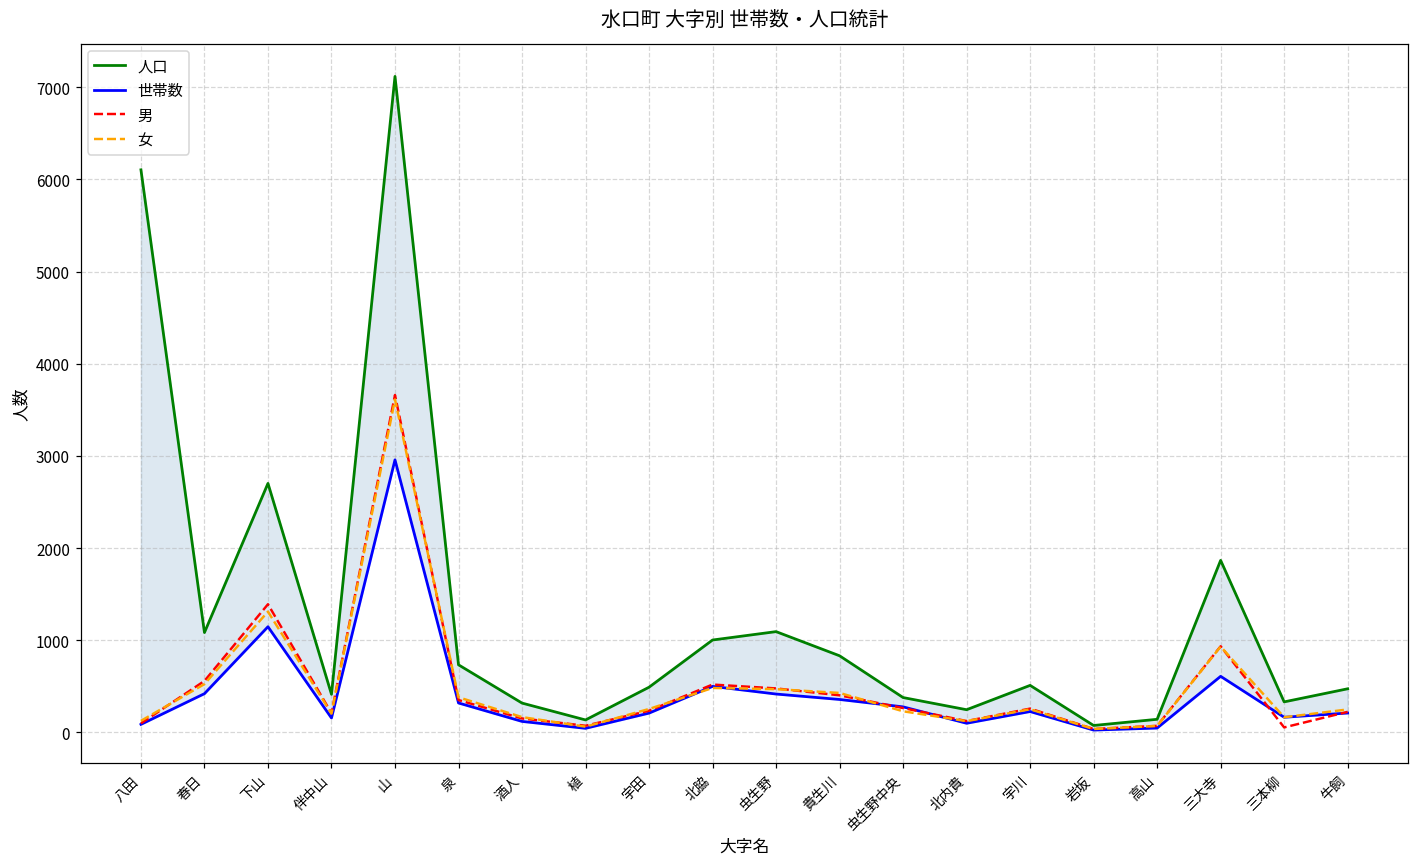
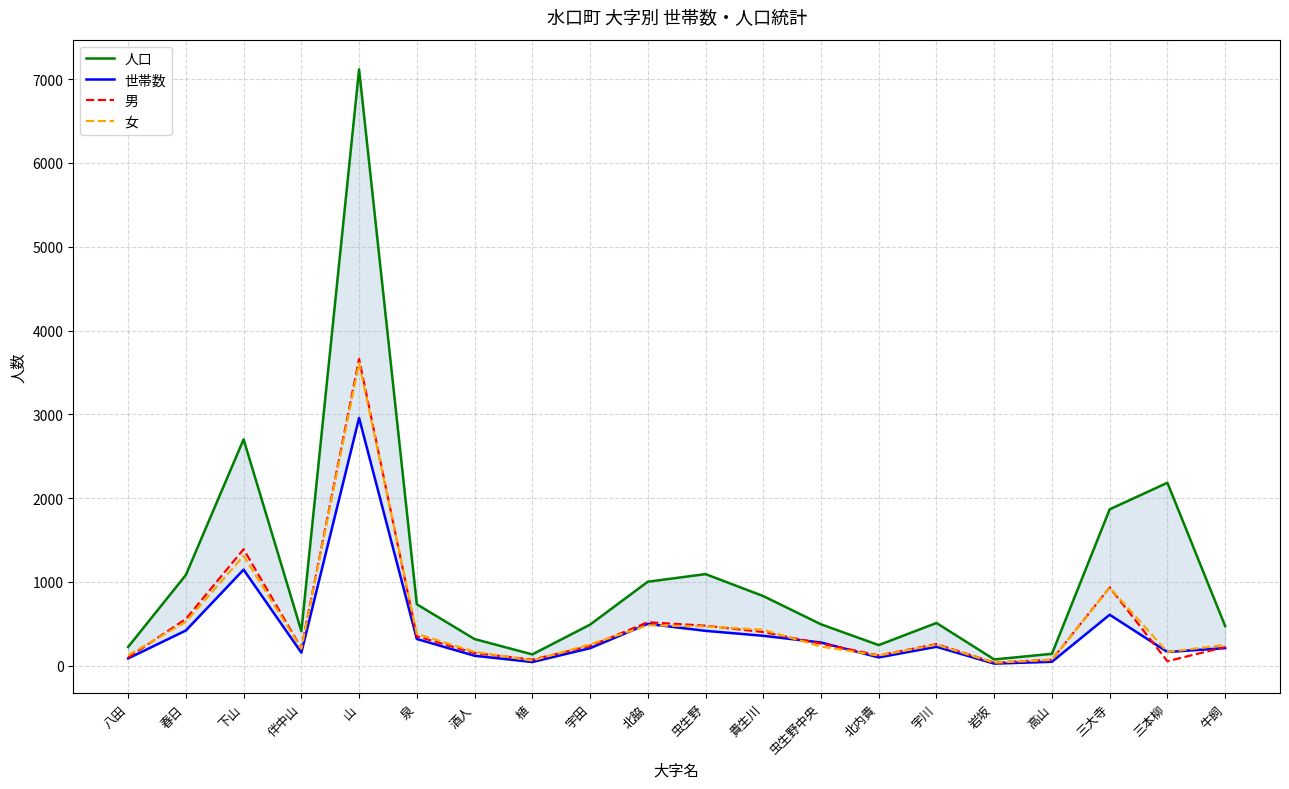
  {
    "人口": {
-     "八田": 6100,
+     "八田": 200,
      "春日": 1100,
      "下山": 2700,
      "伴中山": 400,
      "山": 7100,
      "泉": 700,
      "酒人": 300,
      "植": 100,
      "宇田": 500,
      "北脇": 1000,
      "虫生野": 1100,
      "貴生川": 800,
-     "虫生野中央": 400,
+     "虫生野中央": 500,
      "北内貴": 200,
      "宇川": 500,
      "岩坂": 100,
      "高山": 100,
      "三大寺": 1900,
-     "三本柳": 300,
+     "三本柳": 2200,
      "牛飼": 500
    },
    "世帯数": {
      "春日": 400,
      "下山": 1100,
      "伴中山": 200,
      "山": 3000,
      "泉": 300,
      "酒人": 100,
      "虫生野": 400,
      "貴生川": 400,
      "三大寺": 600
    },
    "男": {
      "春日": 600,
      "下山": 1400,
      "山": 3700,
      "三本柳": 100
    },
    "女": {
      "春日": 500,
      "下山": 1300,
      "山": 3600,
      "虫生野中央": 200
    }
  }
